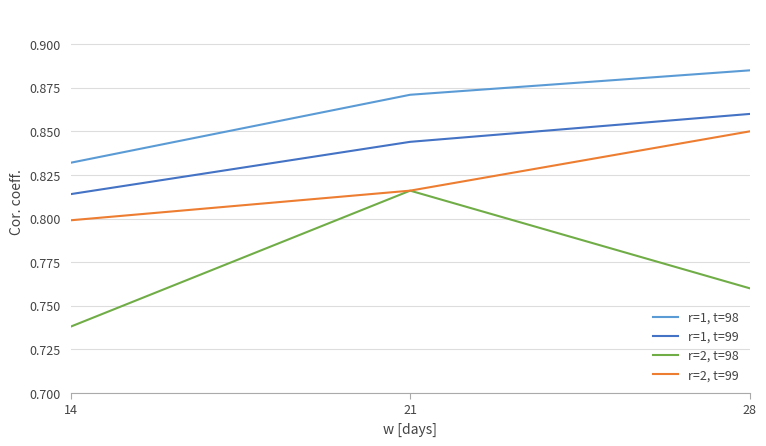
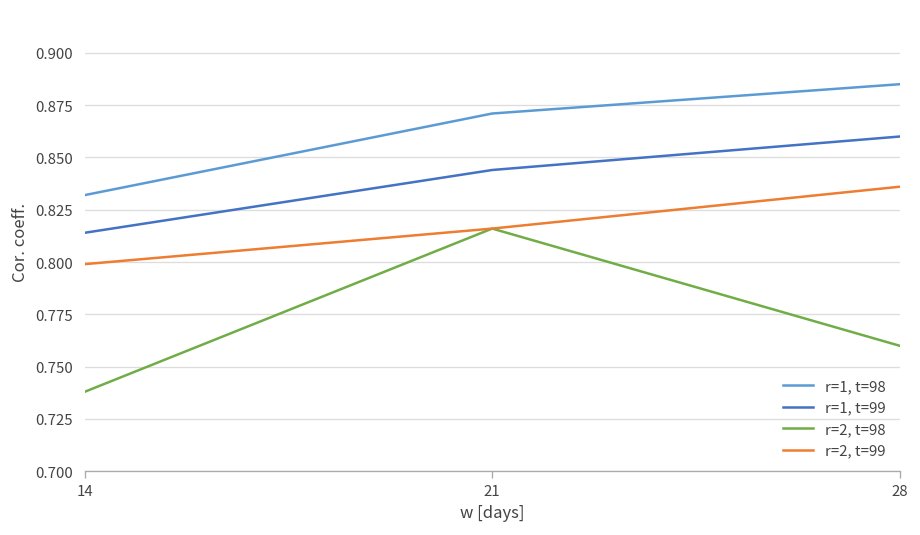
  {
    "r=2, t=98": {
      "14": 0.738,
      "28": 0.760
    },
    "r=2, t=99": {
      "14": 0.799,
-     "28": 0.850
+     "28": 0.836
    }
  }
